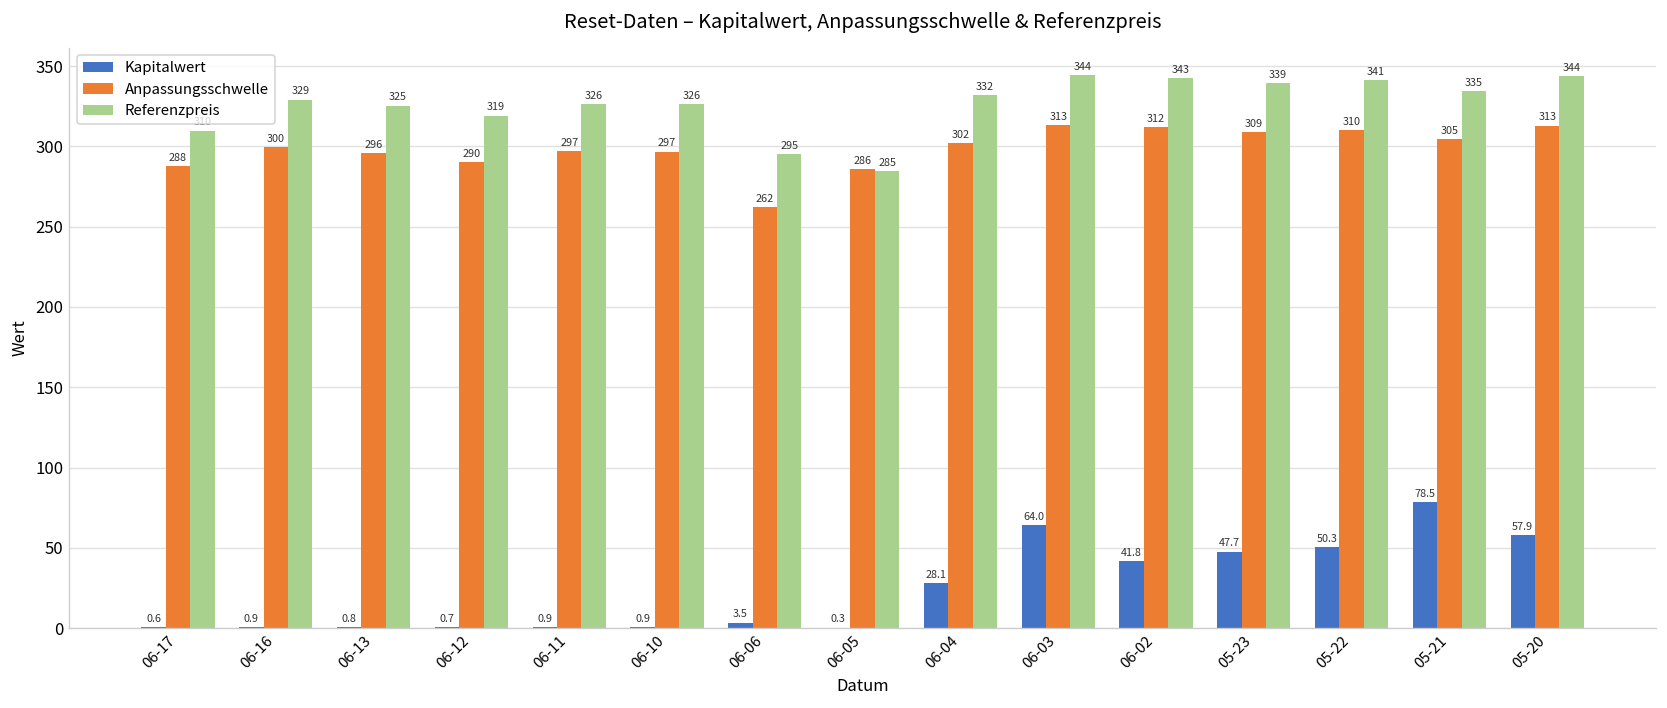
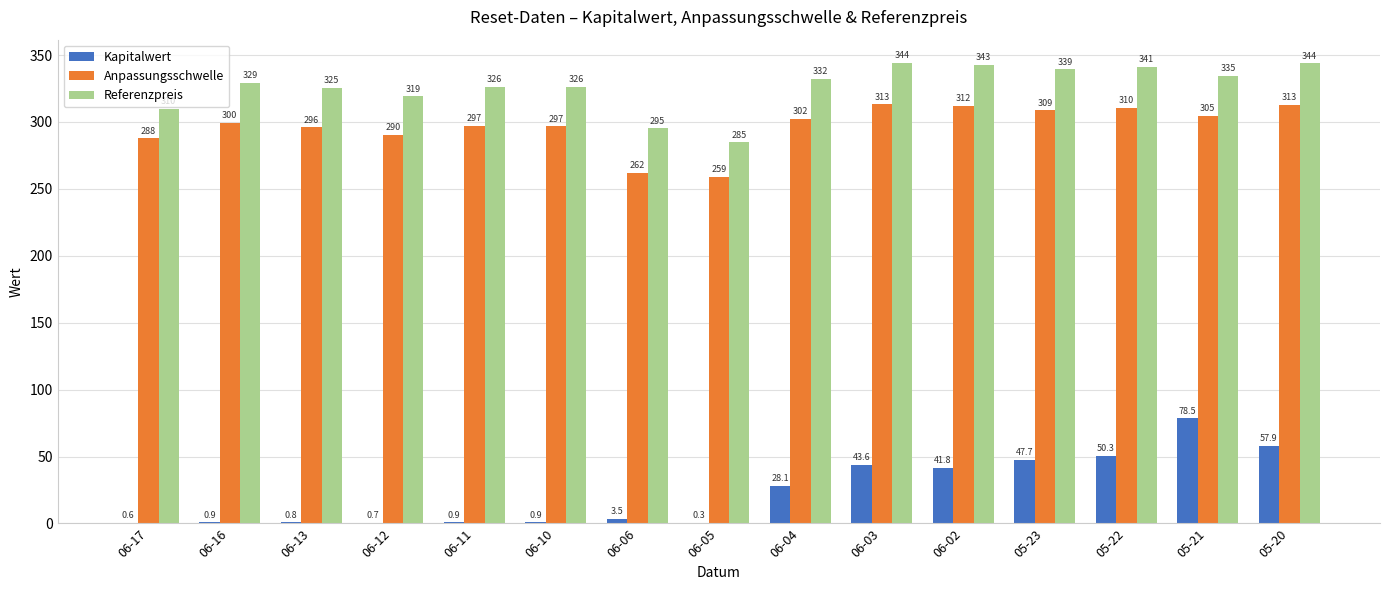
  {
    "Kapitalwert": {
      "06-17": 0.6,
      "06-16": 0.9,
      "06-13": 0.8,
      "06-12": 0.7,
      "06-11": 0.9,
      "06-10": 0.9,
      "06-06": 3.5,
      "06-05": 0.3,
      "06-04": 28.1,
-     "06-03": 64.0,
+     "06-03": 43.6,
      "06-02": 41.8,
      "05-23": 47.7,
      "05-22": 50.3,
      "05-21": 78.5,
      "05-20": 57.9
    },
    "Anpassungsschwelle": {
      "06-17": 288,
      "06-16": 300,
      "06-13": 296,
      "06-12": 290,
      "06-11": 297,
      "06-10": 297,
      "06-06": 262,
-     "06-05": 286,
+     "06-05": 259,
      "06-04": 302,
      "06-03": 313,
      "06-02": 312,
      "05-23": 309,
      "05-22": 310,
      "05-21": 305,
      "05-20": 313
    },
    "Referenzpreis": {
      "06-16": 329,
      "06-13": 325,
      "06-12": 319,
      "06-11": 326,
      "06-10": 326,
      "06-06": 295,
      "06-05": 285,
      "06-04": 332,
      "06-03": 344,
      "06-02": 343,
      "05-23": 339,
      "05-22": 341,
      "05-21": 335,
      "05-20": 344
    }
  }
